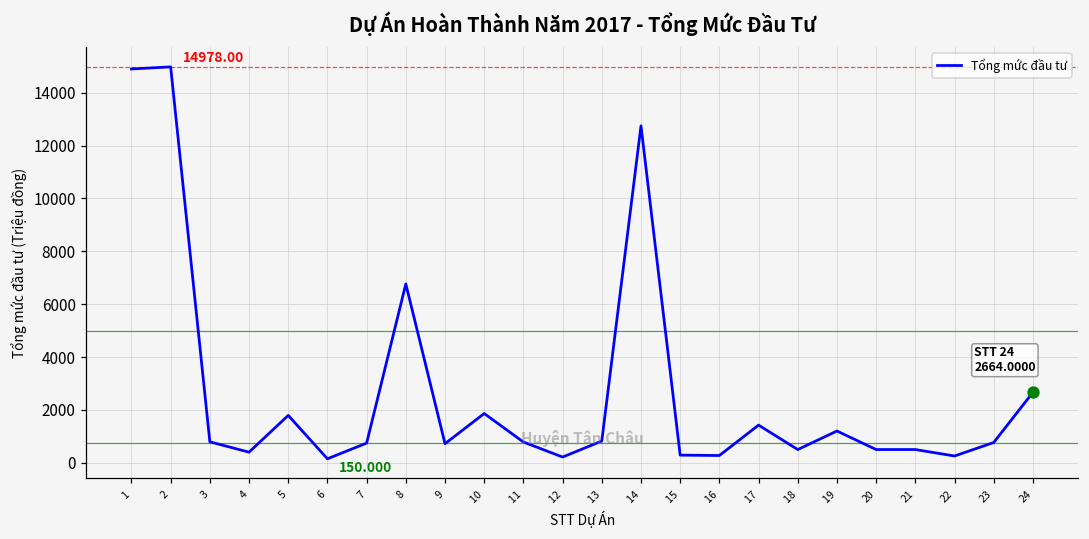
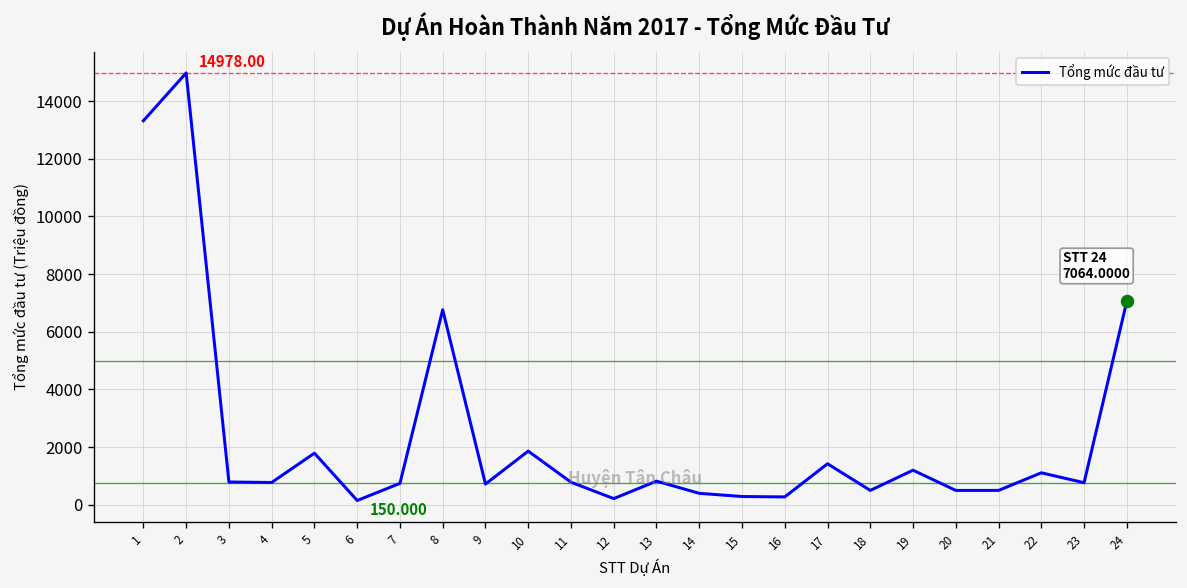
  {
    "Tổng mức đầu tư": {
-     "1": 14900,
+     "1": 13300,
      "2": 14978.00,
-     "4": 400,
+     "4": 800,
      "6": 150.000,
-     "14": 12700,
-     "22": 300,
-     "24": 2664.0000
+     "14": 400,
+     "22": 1100,
+     "24": 7064.0000
    }
  }
